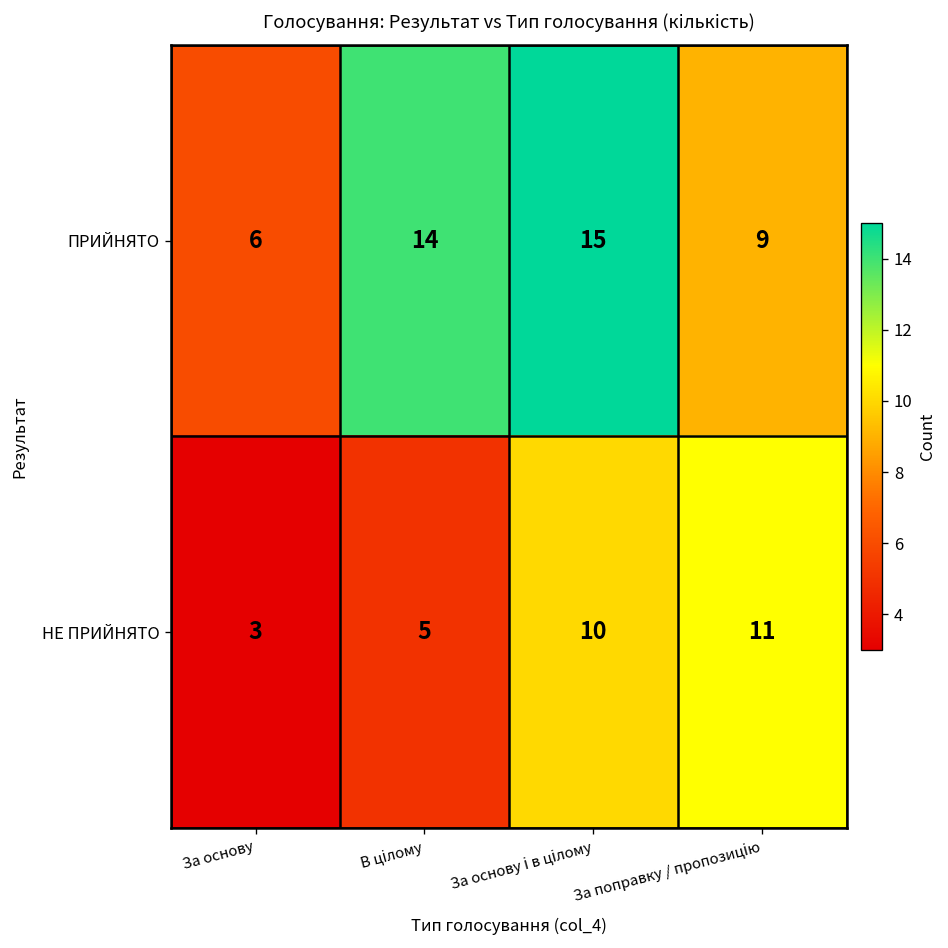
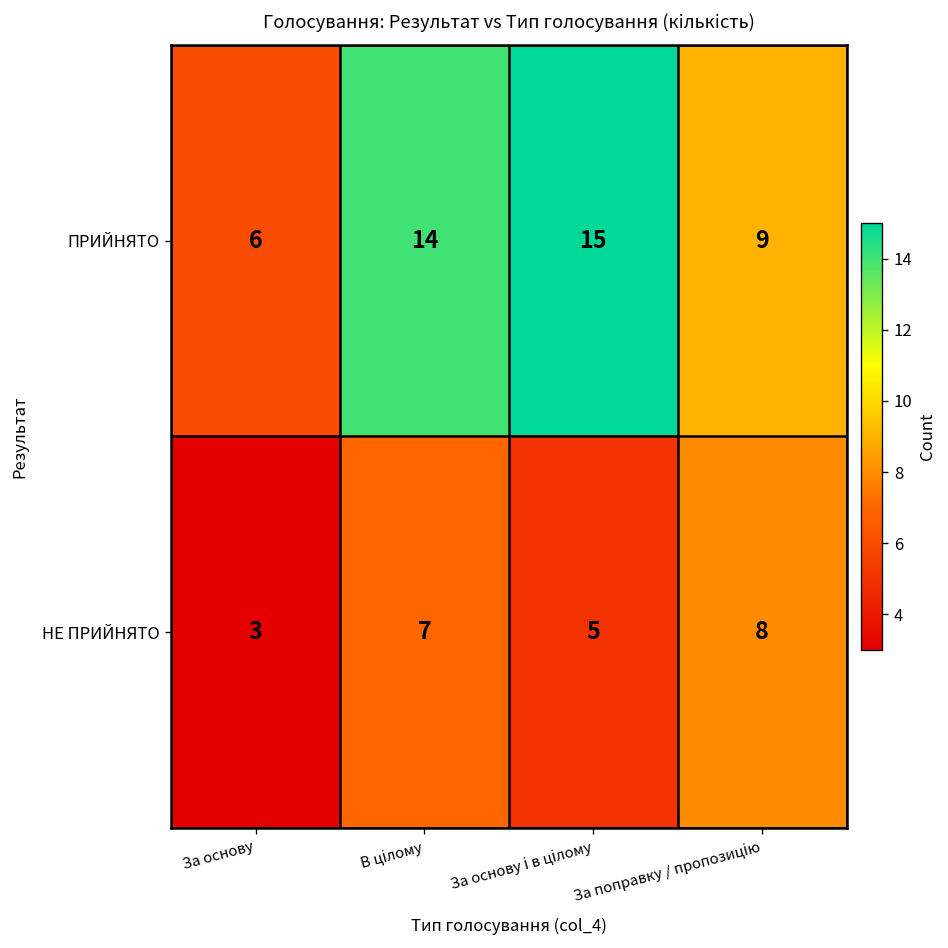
  {
    "ПРИЙНЯТО": {
      "За основу": 6,
      "В цілому": 14,
      "За основу і в цілому": 15,
      "За поправку / пропозицію": 9
    },
    "НЕ ПРИЙНЯТО": {
      "За основу": 3,
-     "В цілому": 5,
-     "За основу і в цілому": 10,
-     "За поправку / пропозицію": 11
+     "В цілому": 7,
+     "За основу і в цілому": 5,
+     "За поправку / пропозицію": 8
    }
  }
